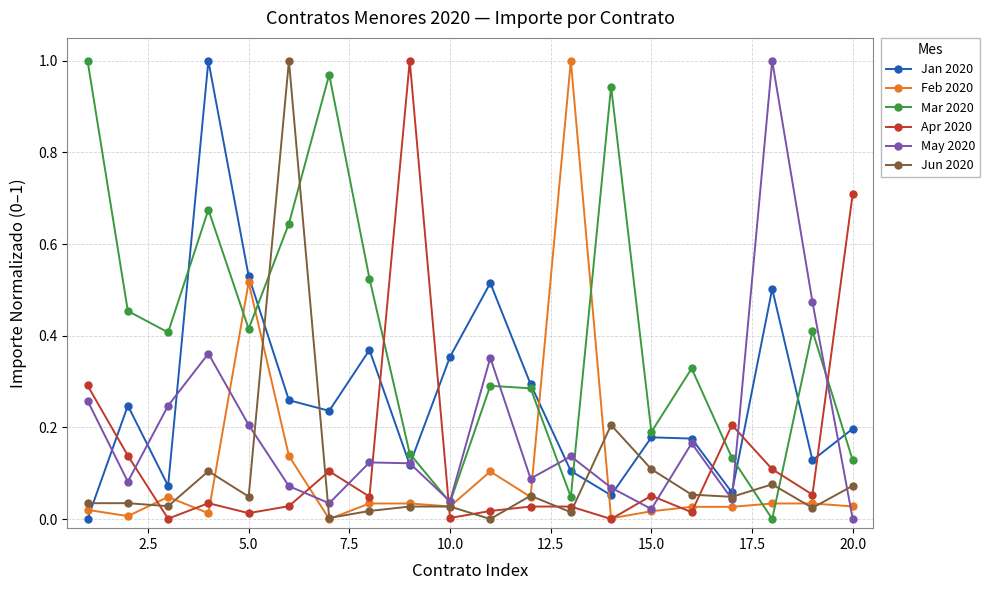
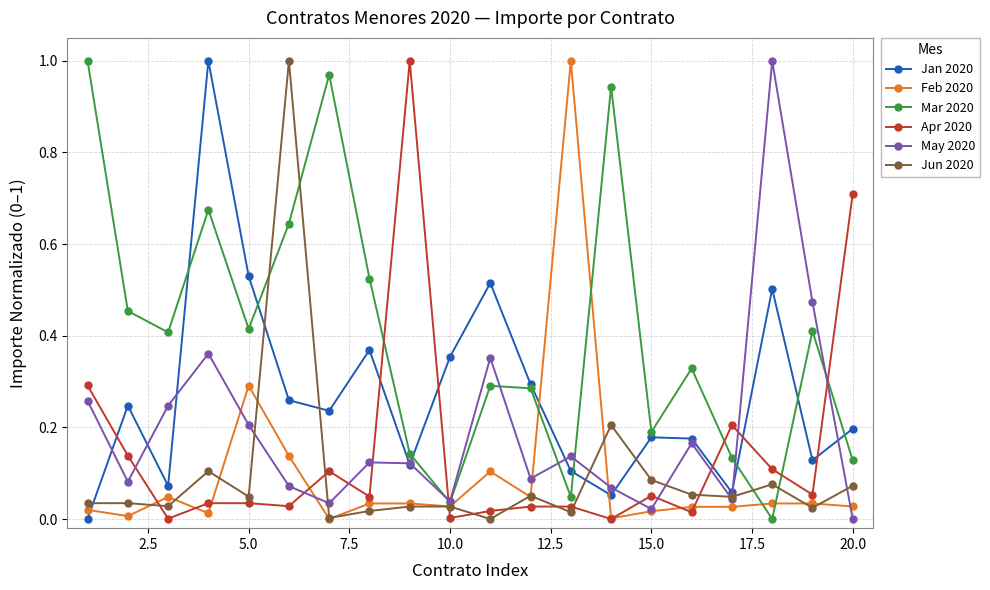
  {
    "Jan 2020": {
      "5.0": 0.53,
      "10.0": 0.35,
      "15.0": 0.18,
      "20.0": 0.20
    },
    "Feb 2020": {
-     "5.0": 0.52,
+     "5.0": 0.29,
      "20.0": 0.03
    },
    "Mar 2020": {
      "5.0": 0.41,
      "15.0": 0.19,
      "20.0": 0.13
    },
    "Apr 2020": {
-     "5.0": 0.01,
+     "5.0": 0.03,
      "10.0": 0.00,
      "15.0": 0.05,
      "20.0": 0.71
    },
    "May 2020": {
      "5.0": 0.21,
      "20.0": 0.00
    },
    "Jun 2020": {
      "5.0": 0.05,
-     "15.0": 0.11,
+     "15.0": 0.09,
      "20.0": 0.07
    }
  }
